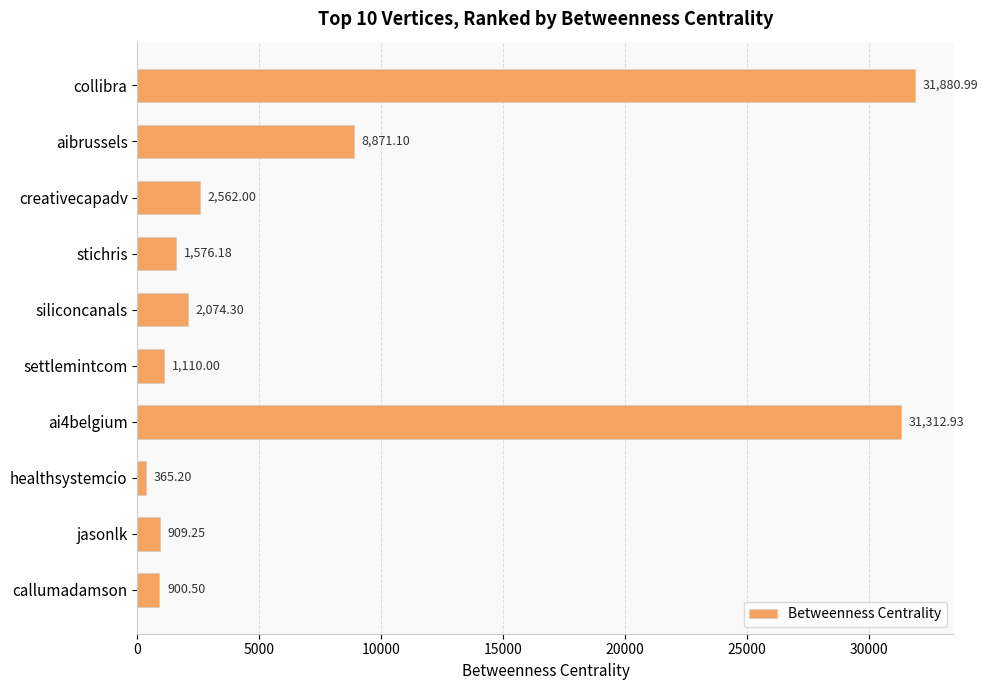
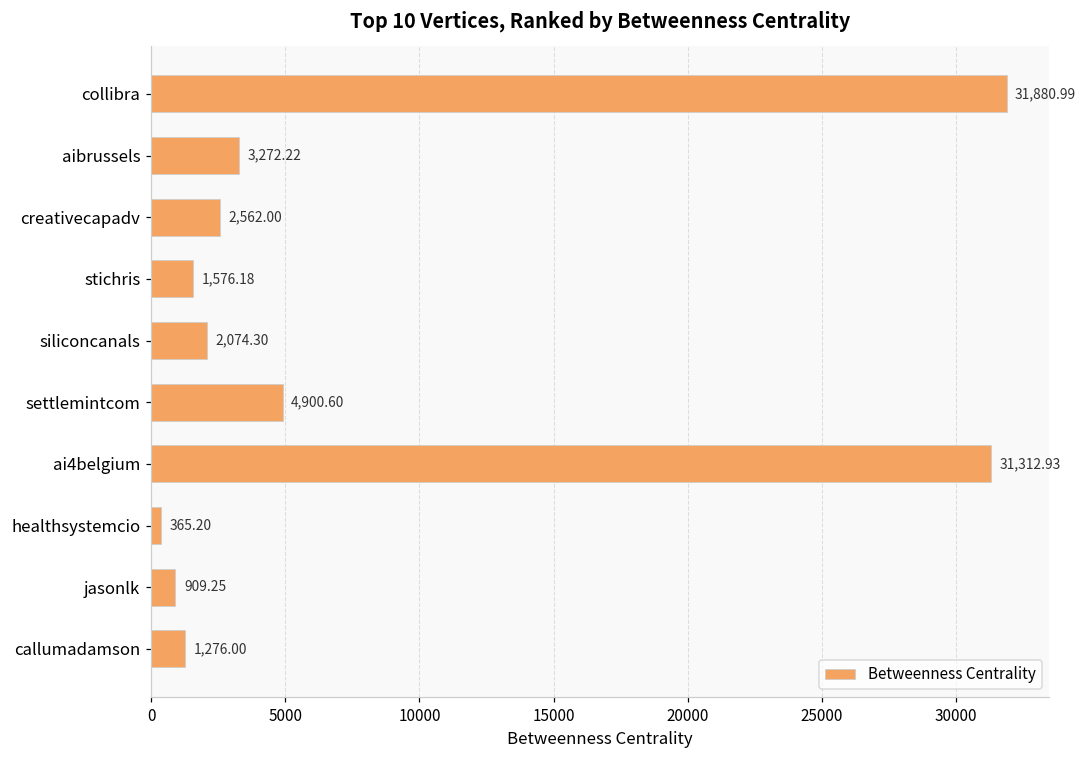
  {
    "collibra": "31,880.99",
-   "aibrussels": "8,871.10",
+   "aibrussels": "3,272.22",
    "creativecapadv": "2,562.00",
    "stichris": "1,576.18",
    "siliconcanals": "2,074.30",
-   "settlemintcom": "1,110.00",
+   "settlemintcom": "4,900.60",
    "ai4belgium": "31,312.93",
    "healthsystemcio": "365.20",
    "jasonlk": "909.25",
-   "callumadamson": "900.50"
+   "callumadamson": "1,276.00"
  }
